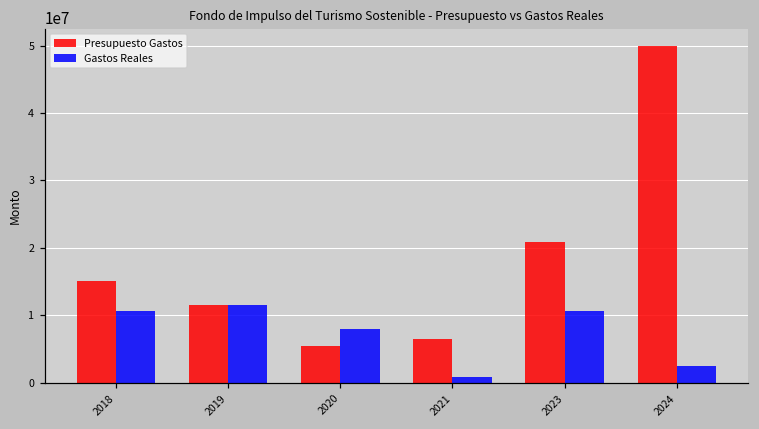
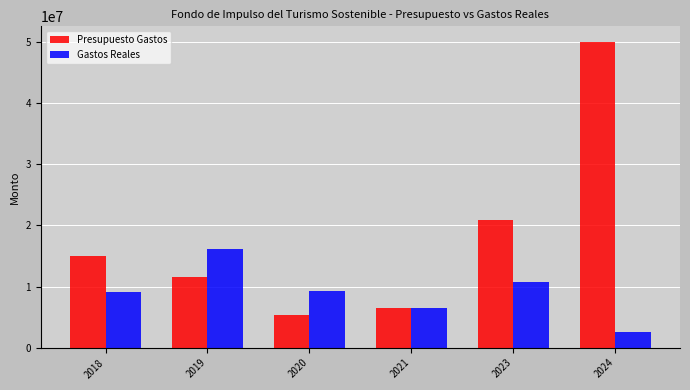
  {
    "Presupuesto Gastos": {
      "2018": 15000000,
      "2019": 12000000,
      "2020": 5000000,
      "2021": 7000000,
      "2023": 21000000,
      "2024": 50000000
    },
    "Gastos Reales": {
-     "2018": 11000000,
-     "2019": 12000000,
-     "2020": 8000000,
-     "2021": 1000000,
+     "2018": 9000000,
+     "2019": 16000000,
+     "2020": 9000000,
+     "2021": 7000000,
      "2023": 11000000,
      "2024": 3000000
    }
  }
